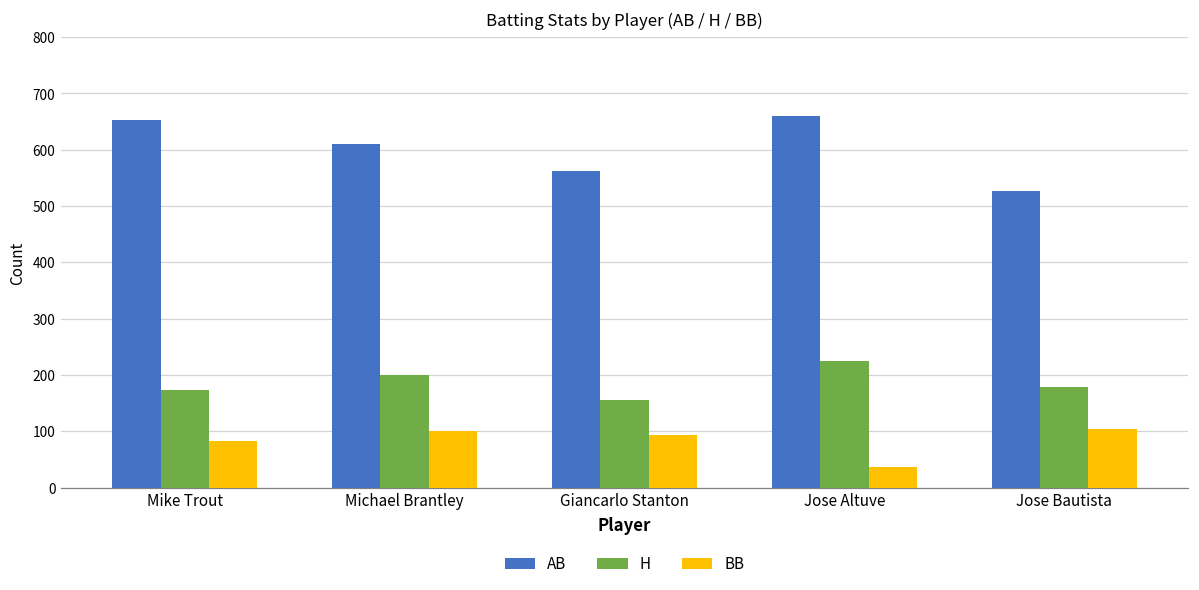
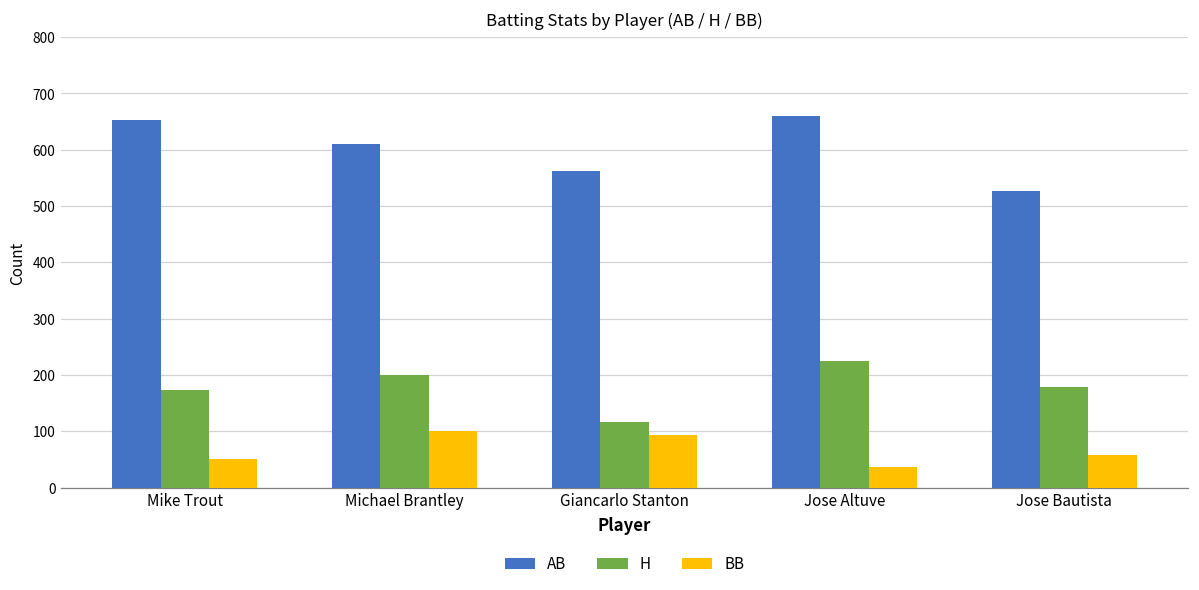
  {
    "AB": {
      "Mike Trout": 650,
      "Michael Brantley": 610,
      "Giancarlo Stanton": 560,
      "Jose Altuve": 660,
      "Jose Bautista": 530
    },
    "H": {
      "Mike Trout": 170,
      "Michael Brantley": 200,
-     "Giancarlo Stanton": 160,
+     "Giancarlo Stanton": 120,
      "Jose Altuve": 230,
      "Jose Bautista": 180
    },
    "BB": {
-     "Mike Trout": 80,
+     "Mike Trout": 50,
      "Michael Brantley": 100,
      "Giancarlo Stanton": 90,
      "Jose Altuve": 40,
-     "Jose Bautista": 100
+     "Jose Bautista": 60
    }
  }
